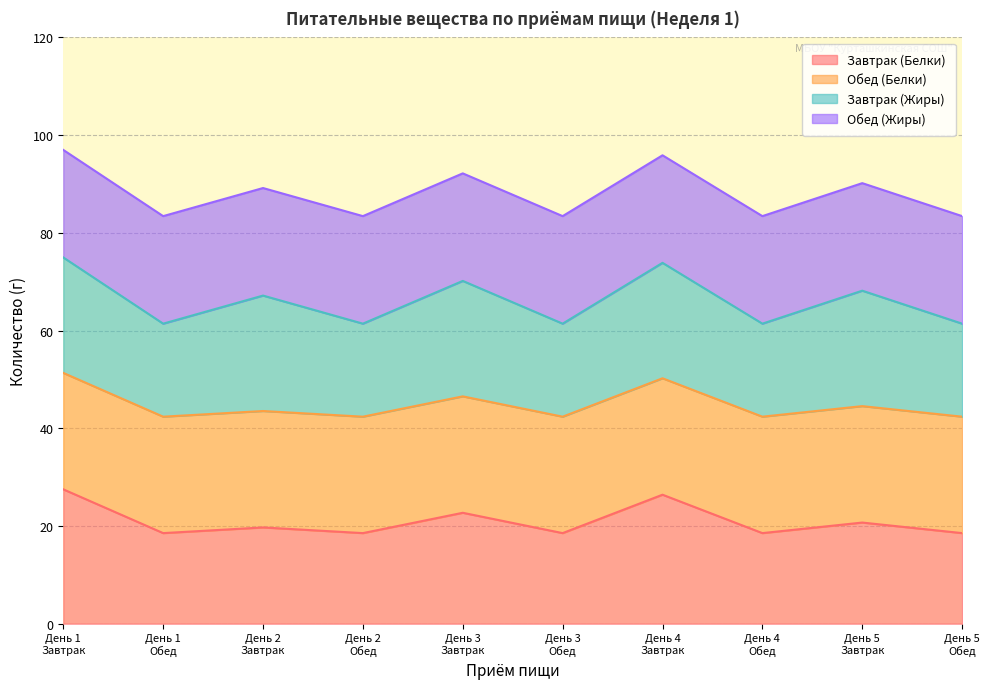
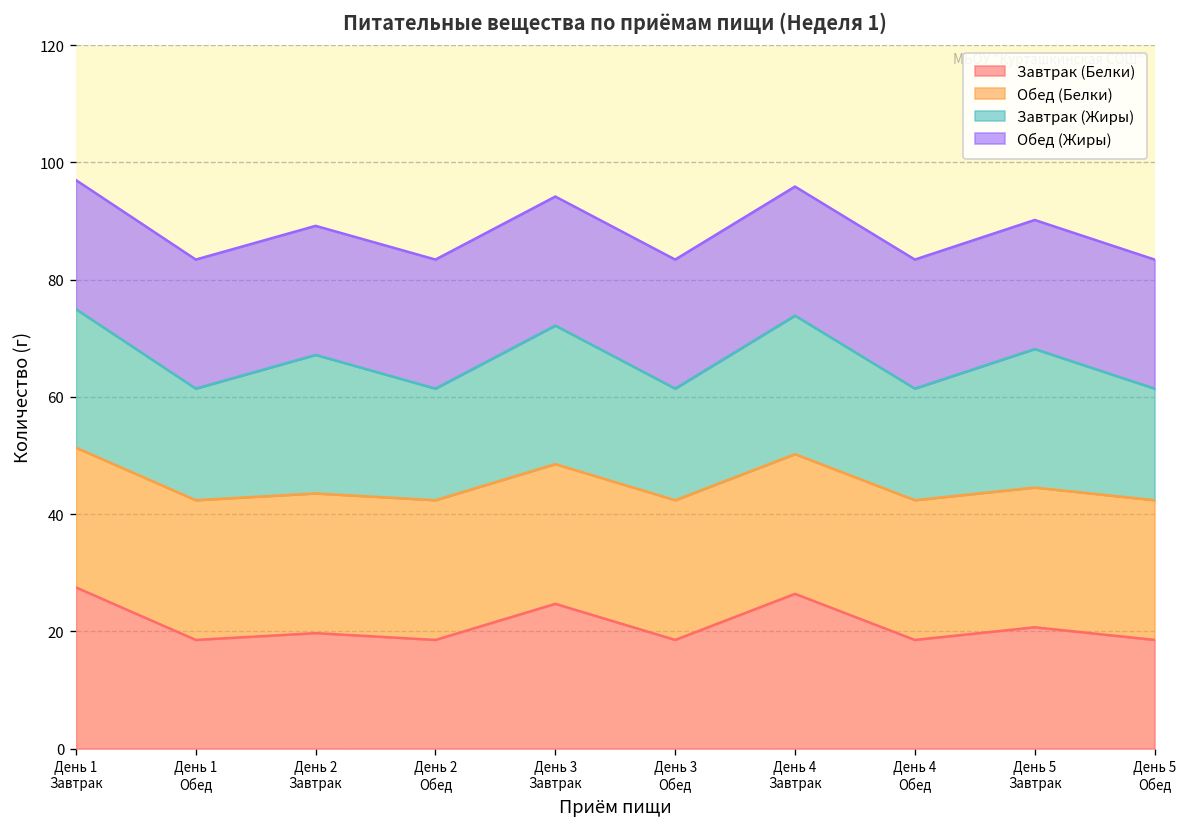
  {
    "Завтрак (Белки)": {
      "День 1 Завтрак": 28,
      "День 1 Обед": 19,
      "День 2 Завтрак": 20,
      "День 2 Обед": 19,
-     "День 3 Завтрак": 23,
+     "День 3 Завтрак": 25,
      "День 3 Обед": 19,
      "День 4 Завтрак": 26,
      "День 4 Обед": 19,
      "День 5 Завтрак": 21,
      "День 5 Обед": 19
    },
    "Обед (Белки)": {
      "День 1 Завтрак": 24,
      "День 1 Обед": 24,
      "День 2 Завтрак": 24,
      "День 2 Обед": 24,
      "День 3 Завтрак": 24,
      "День 3 Обед": 24,
      "День 4 Завтрак": 24,
      "День 4 Обед": 24,
      "День 5 Завтрак": 24,
      "День 5 Обед": 24
    },
    "Завтрак (Жиры)": {
      "День 1 Завтрак": 24,
      "День 1 Обед": 19,
      "День 2 Завтрак": 24,
      "День 2 Обед": 19,
      "День 3 Завтрак": 24,
      "День 3 Обед": 19,
      "День 4 Завтрак": 24,
      "День 4 Обед": 19,
      "День 5 Завтрак": 24,
      "День 5 Обед": 19
    },
    "Обед (Жиры)": {
      "День 1 Завтрак": 22,
      "День 1 Обед": 22,
      "День 2 Завтрак": 22,
      "День 2 Обед": 22,
      "День 3 Завтрак": 22,
      "День 3 Обед": 22,
      "День 4 Завтрак": 22,
      "День 4 Обед": 22,
      "День 5 Завтрак": 22,
      "День 5 Обед": 22
    }
  }
